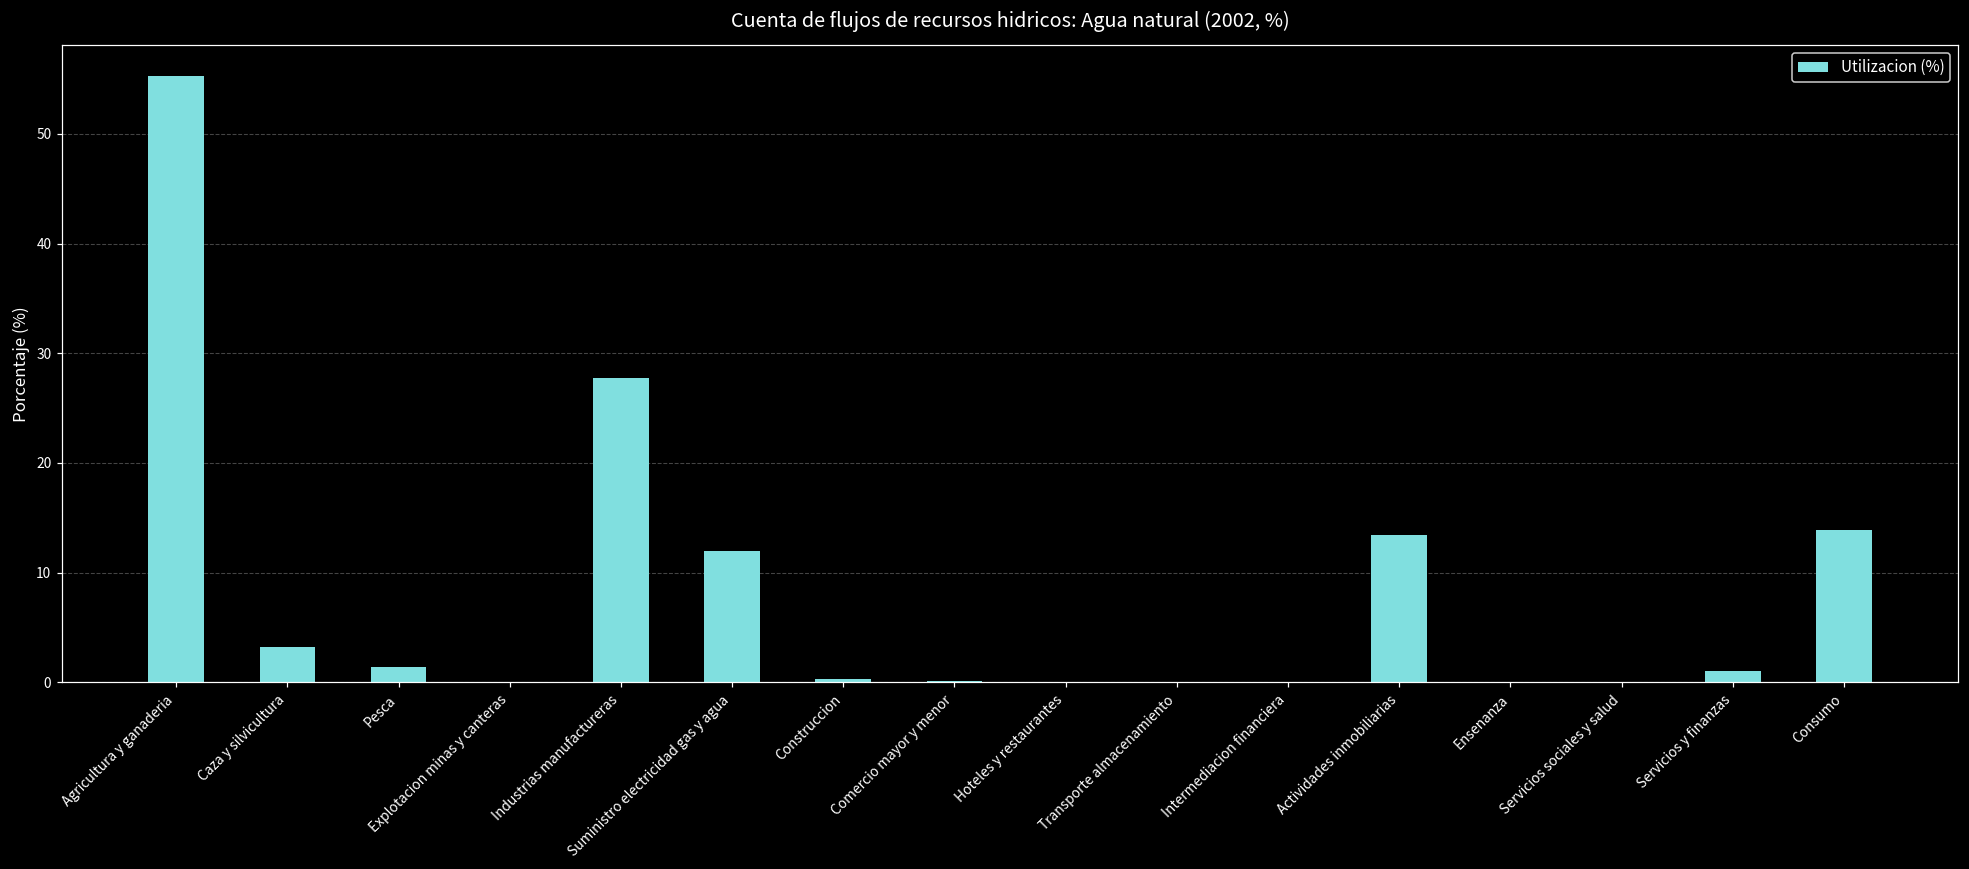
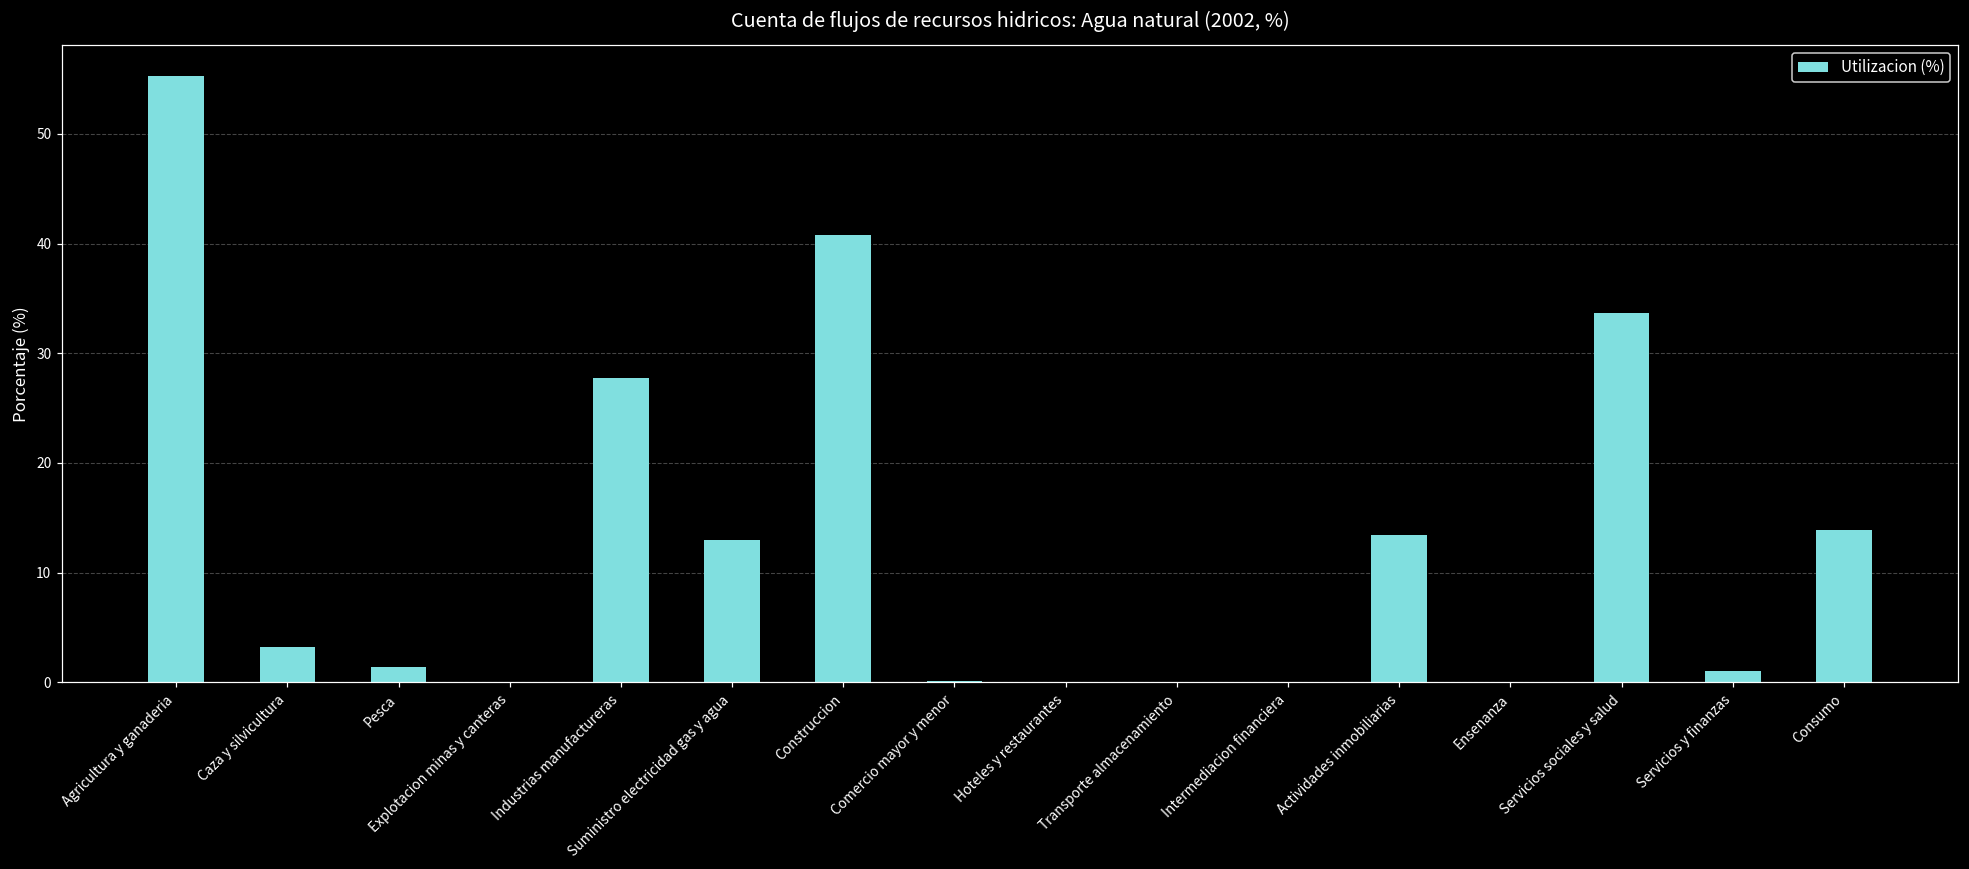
  {
    "Agricultura y ganaderia": 55,
    "Caza y silvicultura": 3,
    "Pesca": 1,
    "Industrias manufactureras": 28,
-   "Suministro electricidad gas y agua": 12,
-   "Construccion": 0,
+   "Suministro electricidad gas y agua": 13,
+   "Construccion": 41,
    "Actividades inmobiliarias": 13,
-   "Servicios sociales y salud": 0,
+   "Servicios sociales y salud": 34,
    "Servicios y finanzas": 1,
    "Consumo": 14
  }
